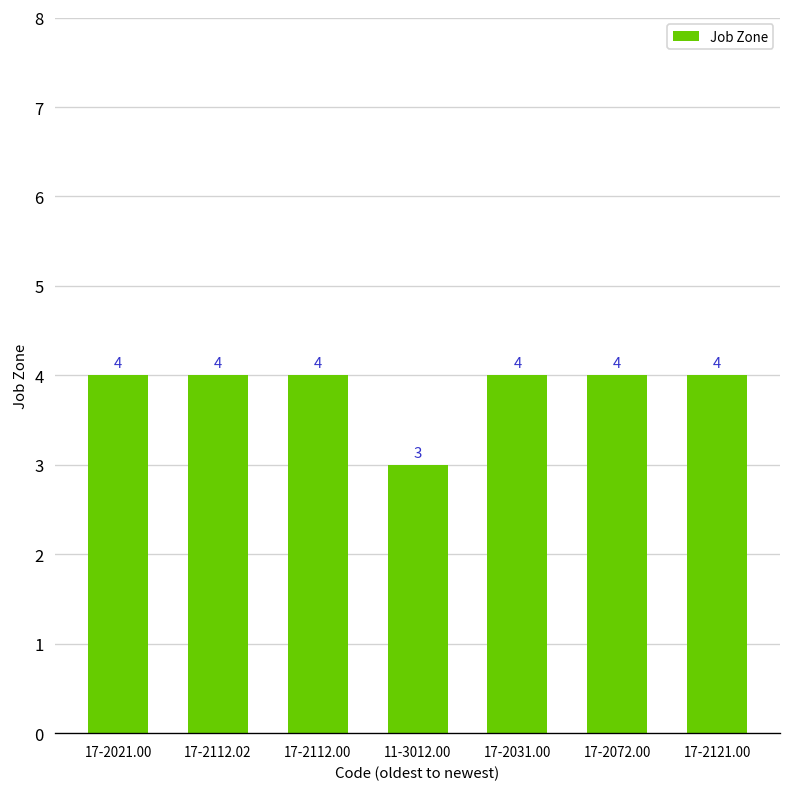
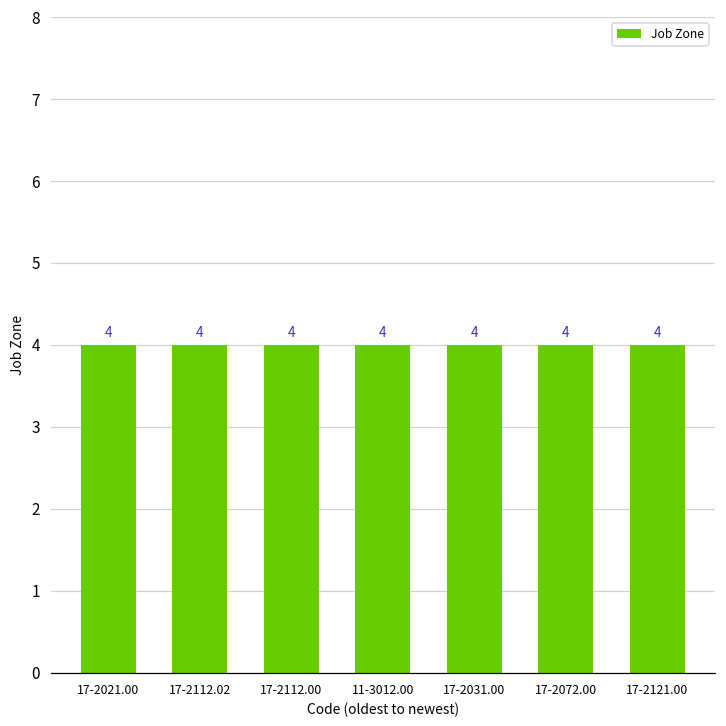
  {
    "17-2021.00": 4,
    "17-2112.02": 4,
    "17-2112.00": 4,
-   "11-3012.00": 3,
+   "11-3012.00": 4,
    "17-2031.00": 4,
    "17-2072.00": 4,
    "17-2121.00": 4
  }
